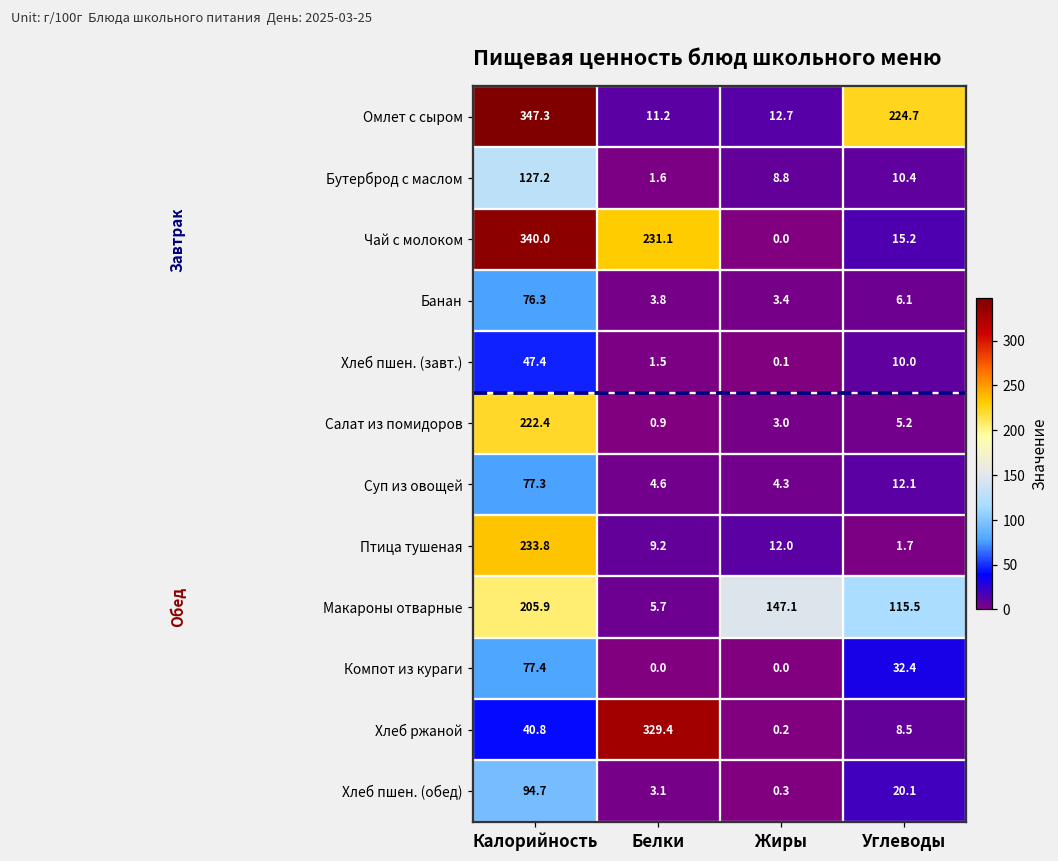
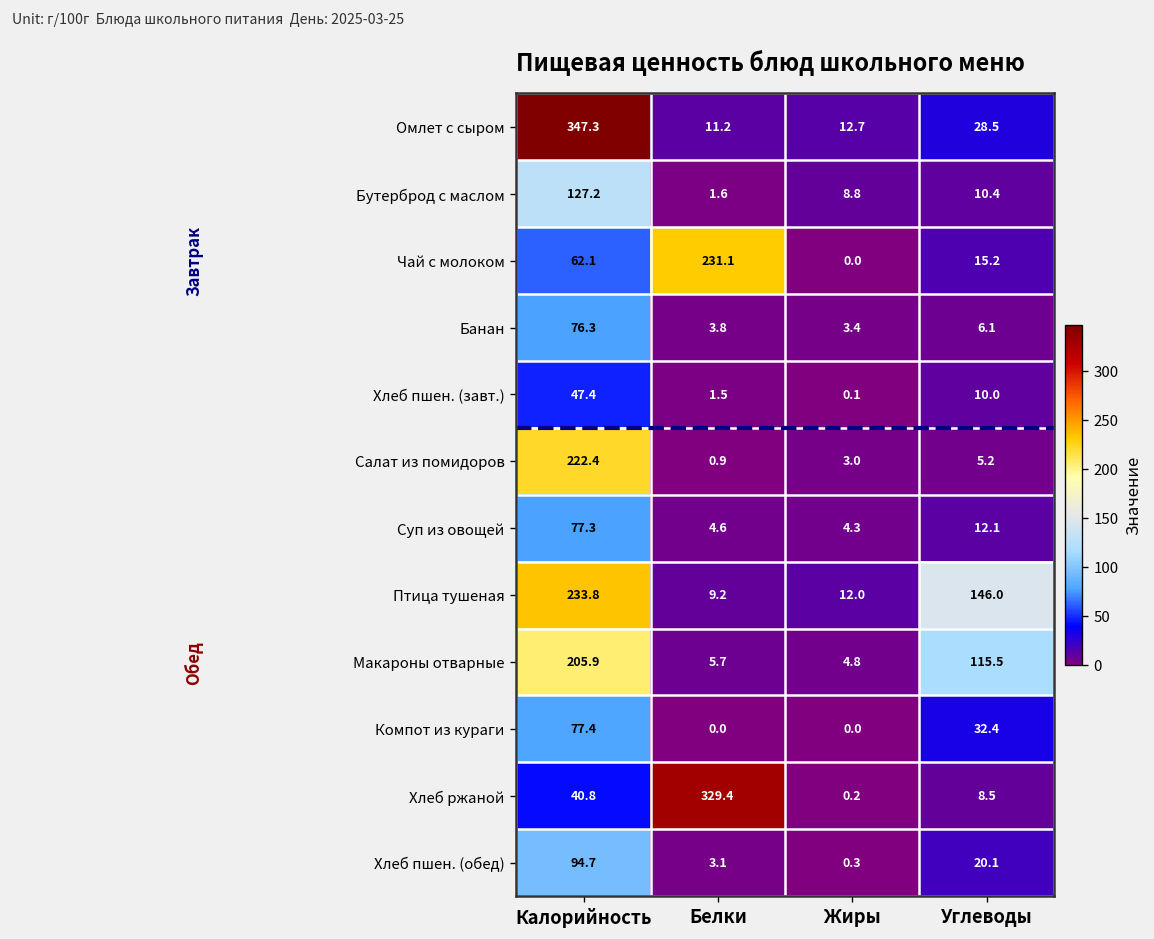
  {
    "Омлет с сыром": {
      "Калорийность": 347.3,
      "Белки": 11.2,
      "Жиры": 12.7,
-     "Углеводы": 224.7
+     "Углеводы": 28.5
    },
    "Бутерброд с маслом": {
      "Калорийность": 127.2,
      "Белки": 1.6,
      "Жиры": 8.8,
      "Углеводы": 10.4
    },
    "Чай с молоком": {
-     "Калорийность": 340.0,
+     "Калорийность": 62.1,
      "Белки": 231.1,
      "Жиры": 0.0,
      "Углеводы": 15.2
    },
    "Банан": {
      "Калорийность": 76.3,
      "Белки": 3.8,
      "Жиры": 3.4,
      "Углеводы": 6.1
    },
    "Хлеб пшен. (завт.)": {
      "Калорийность": 47.4,
      "Белки": 1.5,
      "Жиры": 0.1,
      "Углеводы": 10.0
    },
    "Салат из помидоров": {
      "Калорийность": 222.4,
      "Белки": 0.9,
      "Жиры": 3.0,
      "Углеводы": 5.2
    },
    "Суп из овощей": {
      "Калорийность": 77.3,
      "Белки": 4.6,
      "Жиры": 4.3,
      "Углеводы": 12.1
    },
    "Птица тушеная": {
      "Калорийность": 233.8,
      "Белки": 9.2,
      "Жиры": 12.0,
-     "Углеводы": 1.7
+     "Углеводы": 146.0
    },
    "Макароны отварные": {
      "Калорийность": 205.9,
      "Белки": 5.7,
-     "Жиры": 147.1,
+     "Жиры": 4.8,
      "Углеводы": 115.5
    },
    "Компот из кураги": {
      "Калорийность": 77.4,
      "Белки": 0.0,
      "Жиры": 0.0,
      "Углеводы": 32.4
    },
    "Хлеб ржаной": {
      "Калорийность": 40.8,
      "Белки": 329.4,
      "Жиры": 0.2,
      "Углеводы": 8.5
    },
    "Хлеб пшен. (обед)": {
      "Калорийность": 94.7,
      "Белки": 3.1,
      "Жиры": 0.3,
      "Углеводы": 20.1
    }
  }
